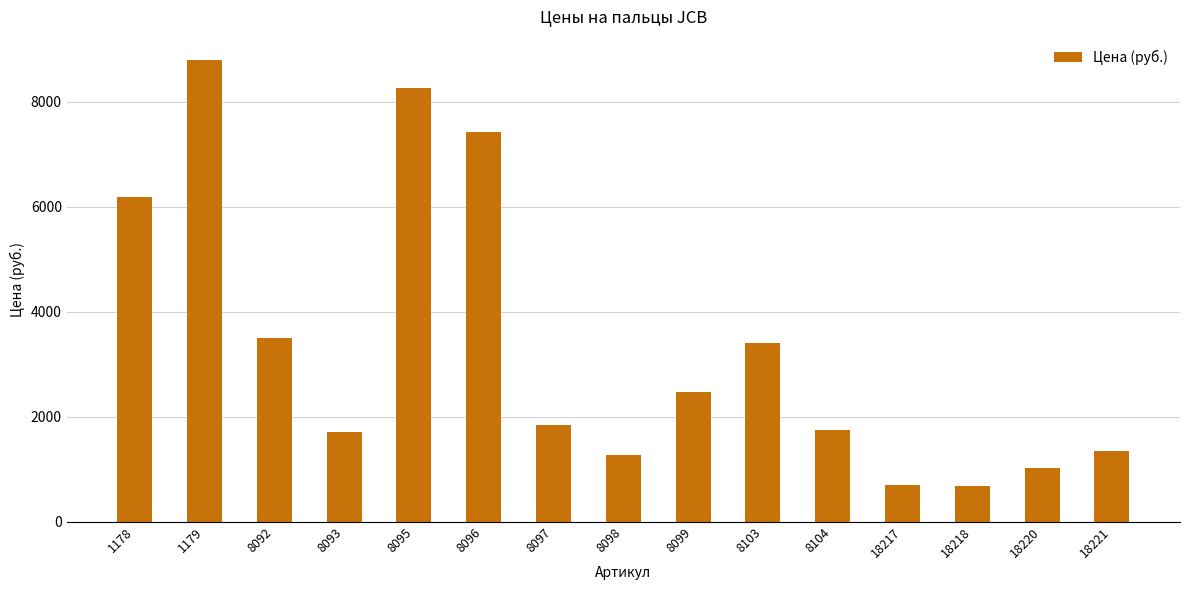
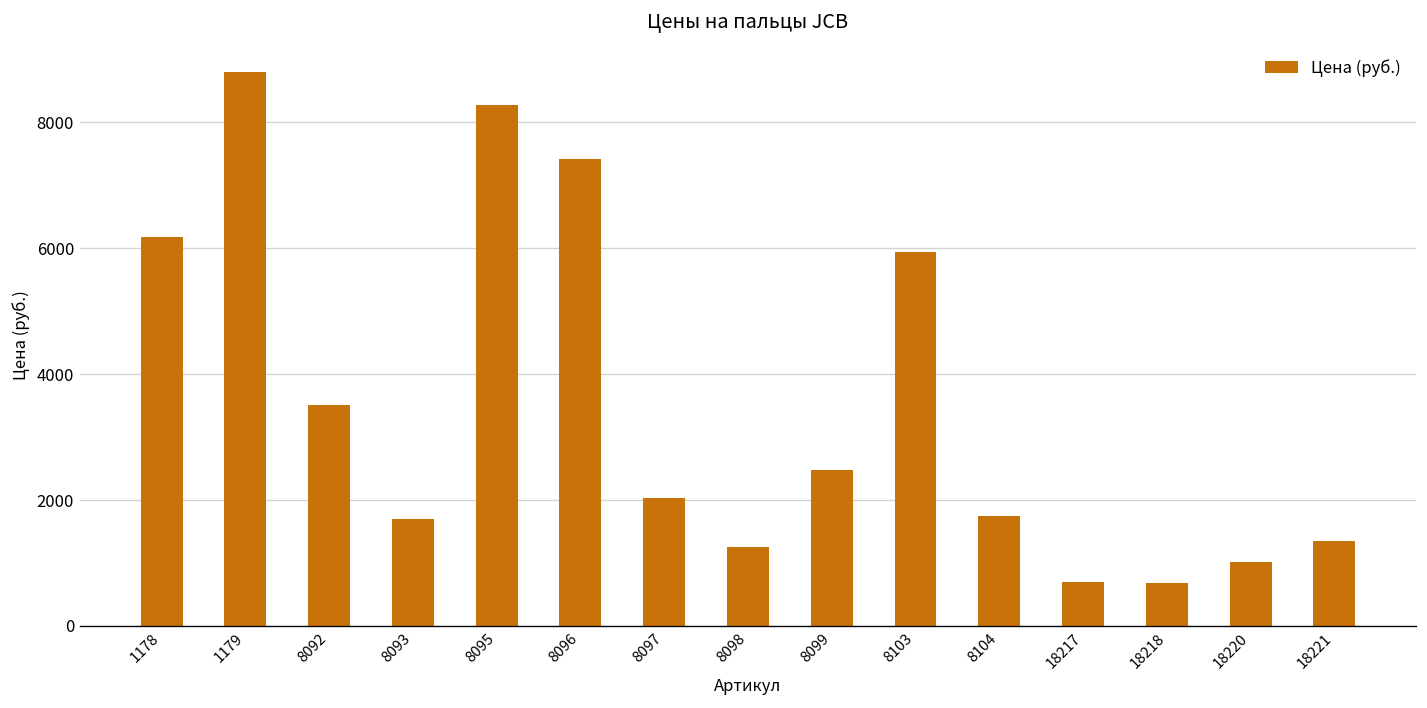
  {
    "1178": 6200,
    "1179": 8800,
    "8092": 3500,
    "8093": 1700,
    "8095": 8300,
    "8096": 7400,
-   "8097": 1800,
+   "8097": 2000,
    "8098": 1300,
    "8099": 2500,
-   "8103": 3400,
+   "8103": 5900,
    "8104": 1700,
    "18217": 700,
    "18218": 700,
    "18220": 1000,
    "18221": 1400
  }
